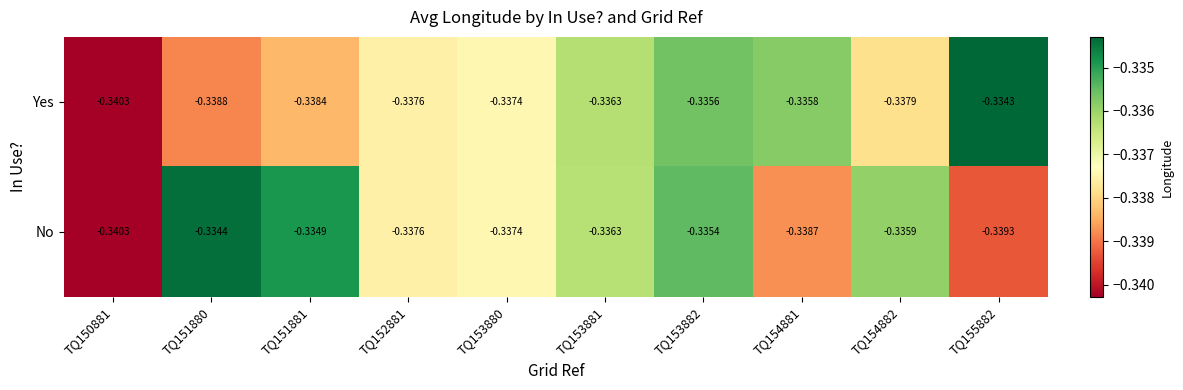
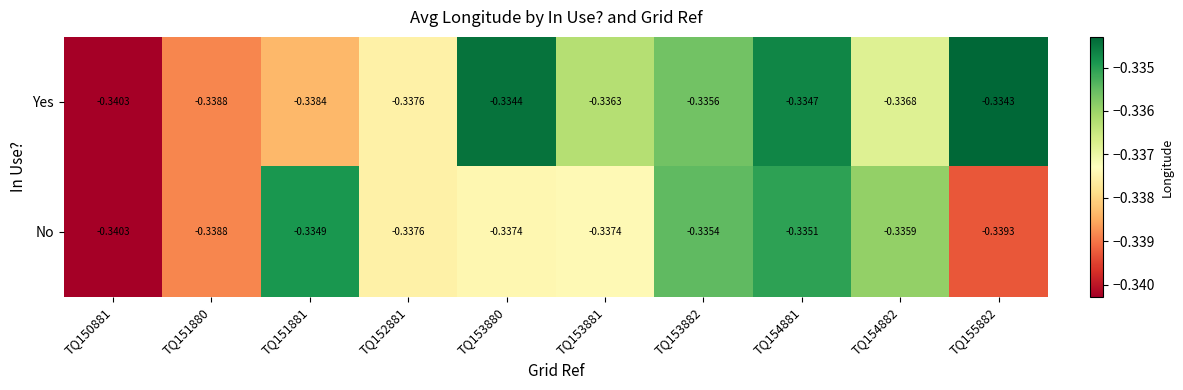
  {
    "Yes": {
      "TQ150881": -0.3403,
      "TQ151880": -0.3388,
      "TQ151881": -0.3384,
      "TQ152881": -0.3376,
-     "TQ153880": -0.3374,
+     "TQ153880": -0.3344,
      "TQ153881": -0.3363,
      "TQ153882": -0.3356,
-     "TQ154881": -0.3358,
-     "TQ154882": -0.3379,
+     "TQ154881": -0.3347,
+     "TQ154882": -0.3368,
      "TQ155882": -0.3343
    },
    "No": {
      "TQ150881": -0.3403,
-     "TQ151880": -0.3344,
+     "TQ151880": -0.3388,
      "TQ151881": -0.3349,
      "TQ152881": -0.3376,
      "TQ153880": -0.3374,
-     "TQ153881": -0.3363,
+     "TQ153881": -0.3374,
      "TQ153882": -0.3354,
-     "TQ154881": -0.3387,
+     "TQ154881": -0.3351,
      "TQ154882": -0.3359,
      "TQ155882": -0.3393
    }
  }
